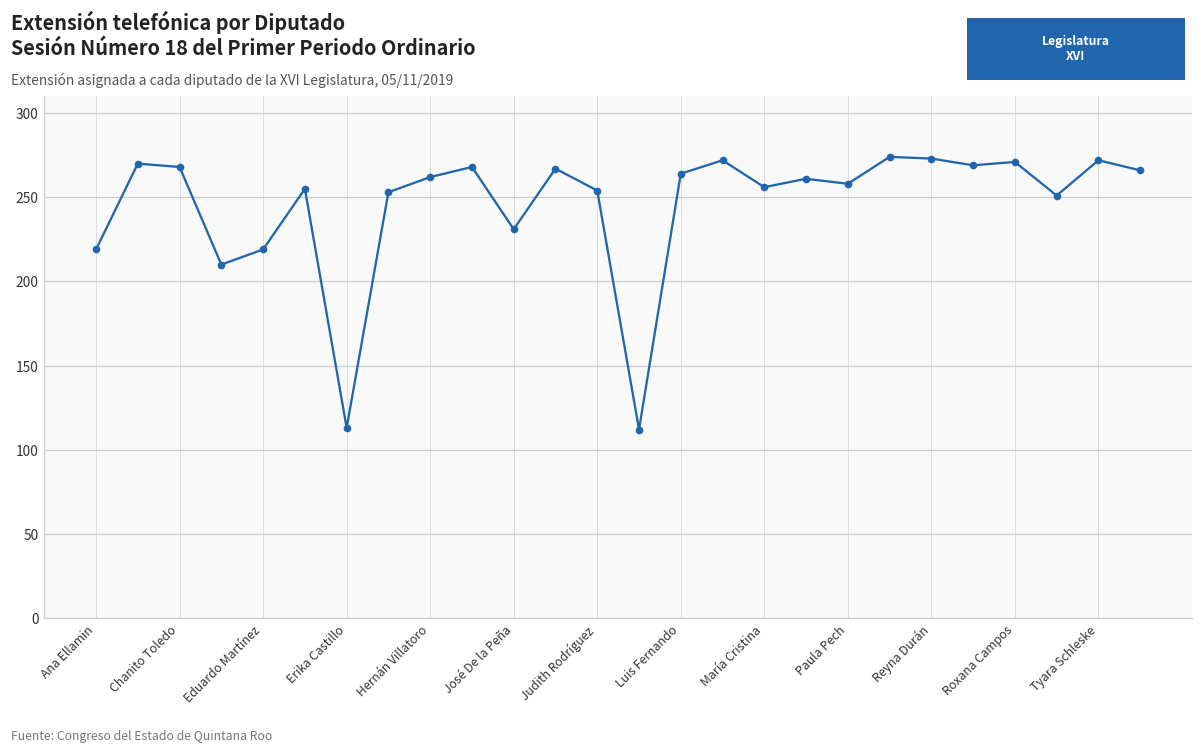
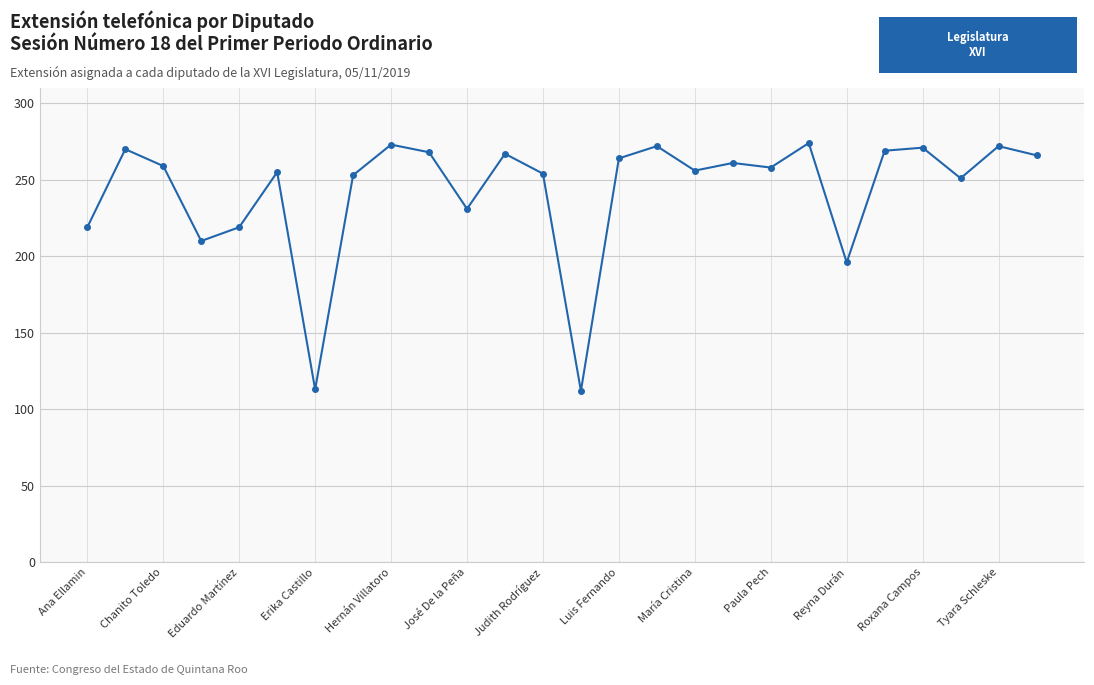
  {
    "Ana Ellamin": 219,
-   "Chanito Toledo": 268,
+   "Chanito Toledo": 259,
    "Eduardo Martínez": 219,
    "Erika Castillo": 113,
-   "Hernán Villatoro": 262,
+   "Hernán Villatoro": 273,
    "José De la Peña": 231,
    "Judith Rodríguez": 254,
    "Luis Fernando": 264,
    "María Cristina": 256,
    "Paula Pech": 258,
-   "Reyna Durán": 273,
+   "Reyna Durán": 196,
    "Roxana Campos": 271,
    "Tyara Schleske": 272
  }
